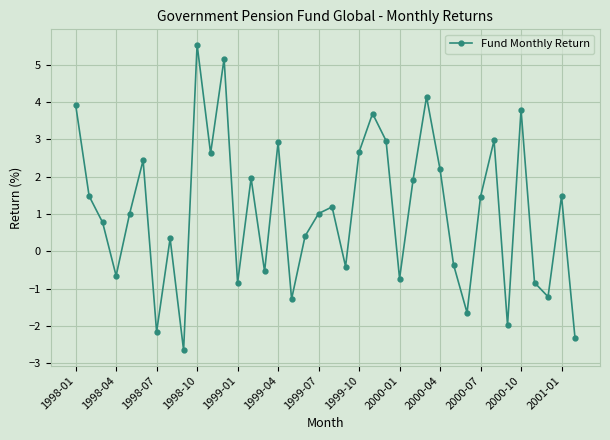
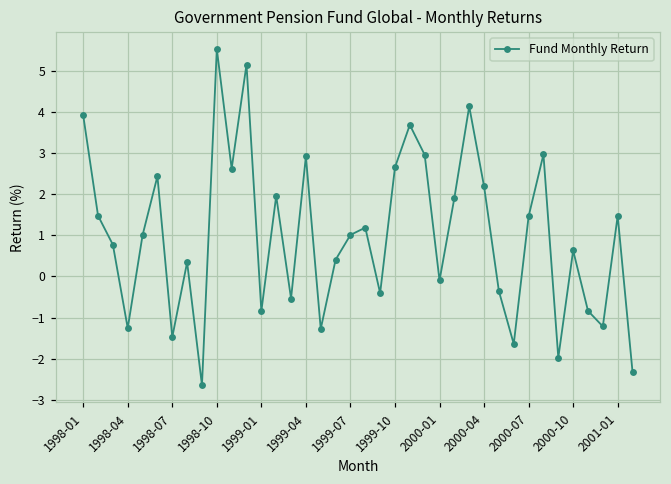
  {
    "1998-01": 3.9,
-   "1998-04": -0.7,
-   "1998-07": -2.2,
+   "1998-04": -1.3,
+   "1998-07": -1.5,
    "1998-10": 5.5,
    "1999-01": -0.8,
    "1999-04": 2.9,
    "1999-07": 1.0,
    "1999-10": 2.7,
-   "2000-01": -0.7,
+   "2000-01": -0.1,
    "2000-04": 2.2,
    "2000-07": 1.5,
-   "2000-10": 3.8,
+   "2000-10": 0.6,
    "2001-01": 1.5
  }
